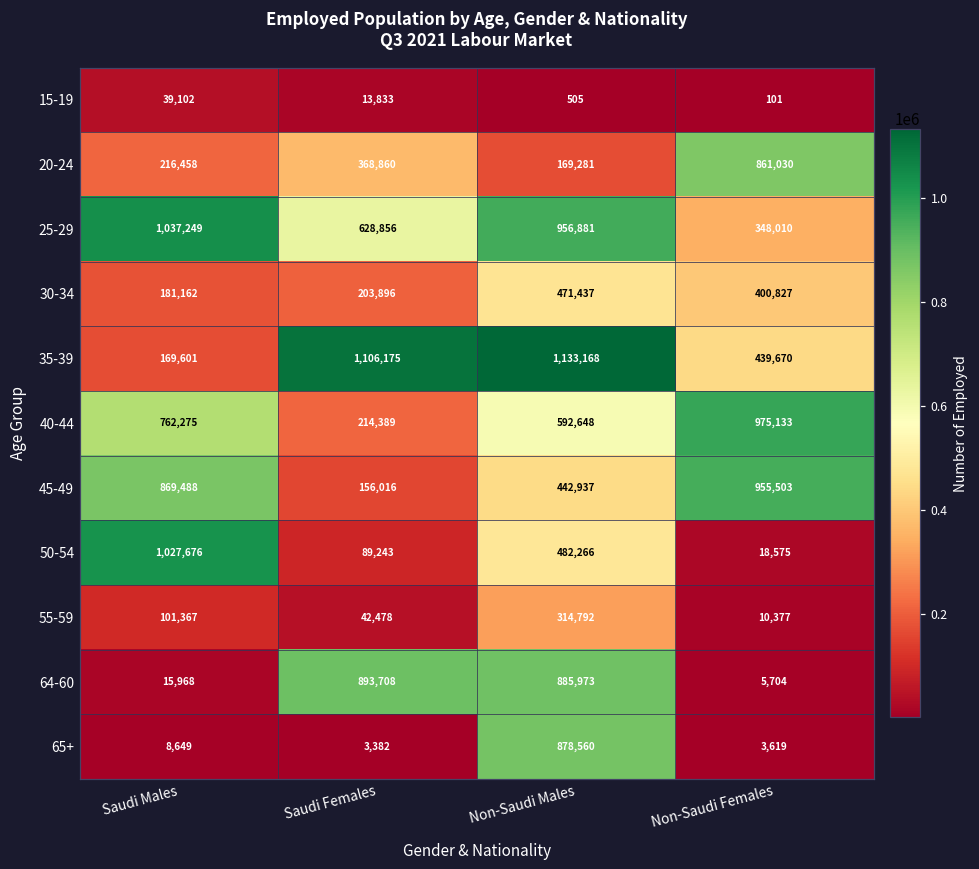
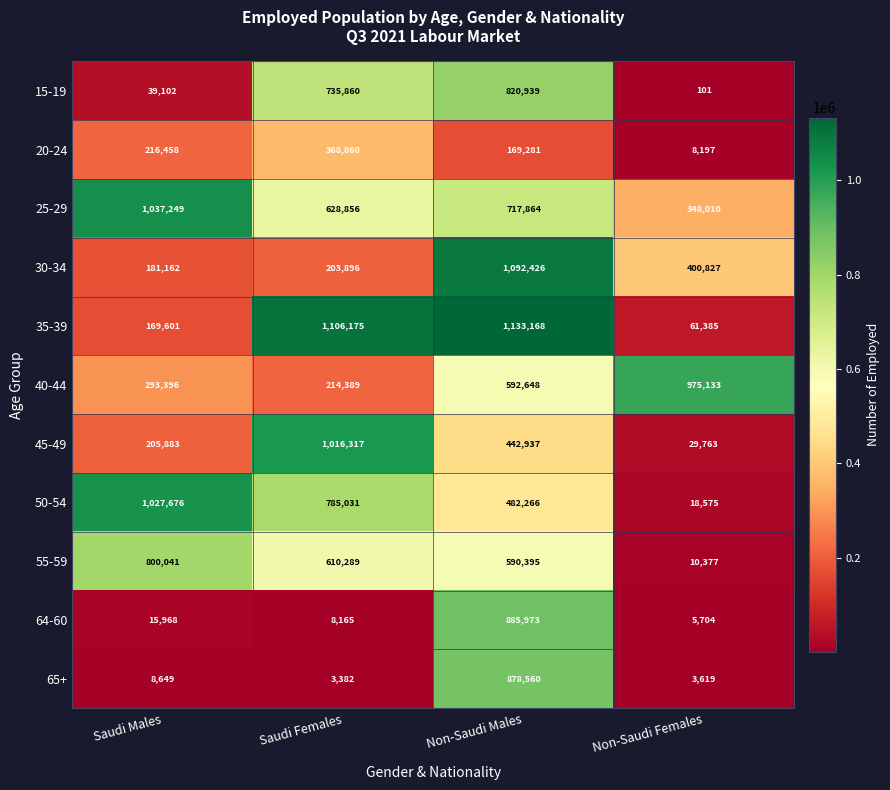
  {
    "15-19": {
      "Saudi Males": "39,102",
-     "Saudi Females": "13,833",
-     "Non-Saudi Males": "505",
+     "Saudi Females": "735,860",
+     "Non-Saudi Males": "820,939",
      "Non-Saudi Females": "101"
    },
    "20-24": {
      "Saudi Males": "216,458",
      "Saudi Females": "368,860",
      "Non-Saudi Males": "169,281",
-     "Non-Saudi Females": "861,030"
+     "Non-Saudi Females": "8,197"
    },
    "25-29": {
      "Saudi Males": "1,037,249",
      "Saudi Females": "628,856",
-     "Non-Saudi Males": "956,881",
+     "Non-Saudi Males": "717,864",
      "Non-Saudi Females": "348,010"
    },
    "30-34": {
      "Saudi Males": "181,162",
      "Saudi Females": "203,896",
-     "Non-Saudi Males": "471,437",
+     "Non-Saudi Males": "1,092,426",
      "Non-Saudi Females": "400,827"
    },
    "35-39": {
      "Saudi Males": "169,601",
      "Saudi Females": "1,106,175",
      "Non-Saudi Males": "1,133,168",
-     "Non-Saudi Females": "439,670"
+     "Non-Saudi Females": "61,385"
    },
    "40-44": {
-     "Saudi Males": "762,275",
+     "Saudi Males": "293,396",
      "Saudi Females": "214,389",
      "Non-Saudi Males": "592,648",
      "Non-Saudi Females": "975,133"
    },
    "45-49": {
-     "Saudi Males": "869,488",
-     "Saudi Females": "156,016",
+     "Saudi Males": "205,883",
+     "Saudi Females": "1,016,317",
      "Non-Saudi Males": "442,937",
-     "Non-Saudi Females": "955,503"
+     "Non-Saudi Females": "29,763"
    },
    "50-54": {
      "Saudi Males": "1,027,676",
-     "Saudi Females": "89,243",
+     "Saudi Females": "785,031",
      "Non-Saudi Males": "482,266",
      "Non-Saudi Females": "18,575"
    },
    "55-59": {
-     "Saudi Males": "101,367",
-     "Saudi Females": "42,478",
-     "Non-Saudi Males": "314,792",
+     "Saudi Males": "800,041",
+     "Saudi Females": "610,289",
+     "Non-Saudi Males": "590,395",
      "Non-Saudi Females": "10,377"
    },
    "64-60": {
      "Saudi Males": "15,968",
-     "Saudi Females": "893,708",
+     "Saudi Females": "8,165",
      "Non-Saudi Males": "885,973",
      "Non-Saudi Females": "5,704"
    },
    "65+": {
      "Saudi Males": "8,649",
      "Saudi Females": "3,382",
      "Non-Saudi Males": "878,560",
      "Non-Saudi Females": "3,619"
    }
  }
